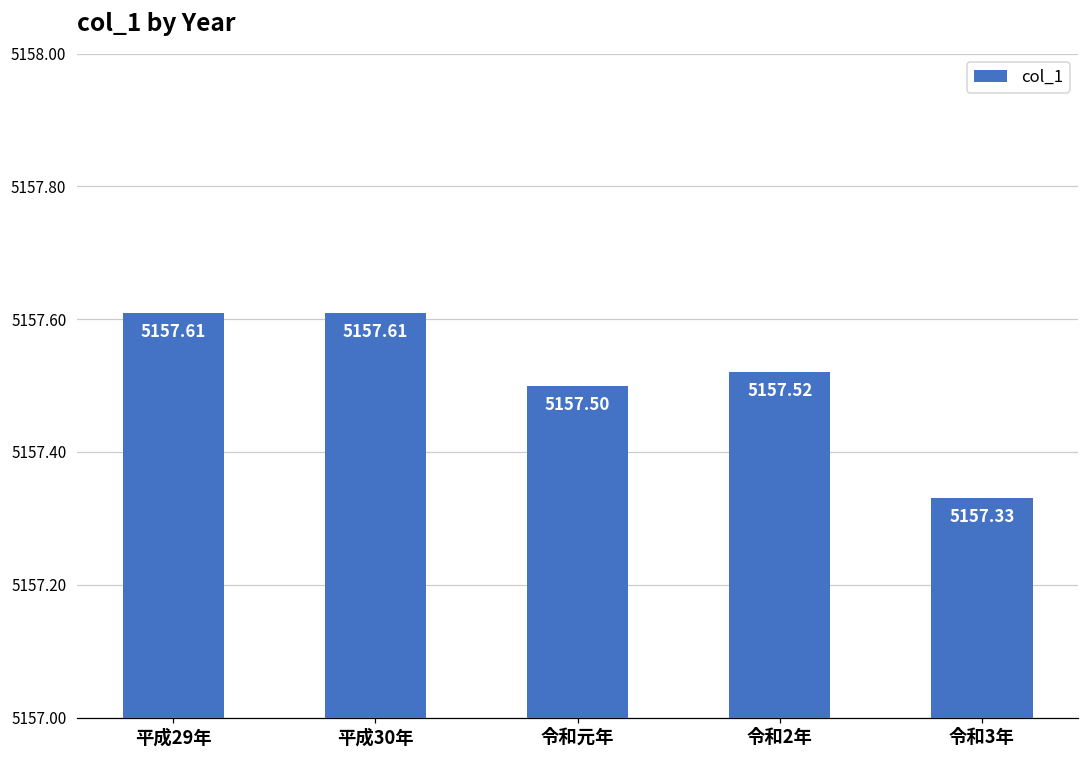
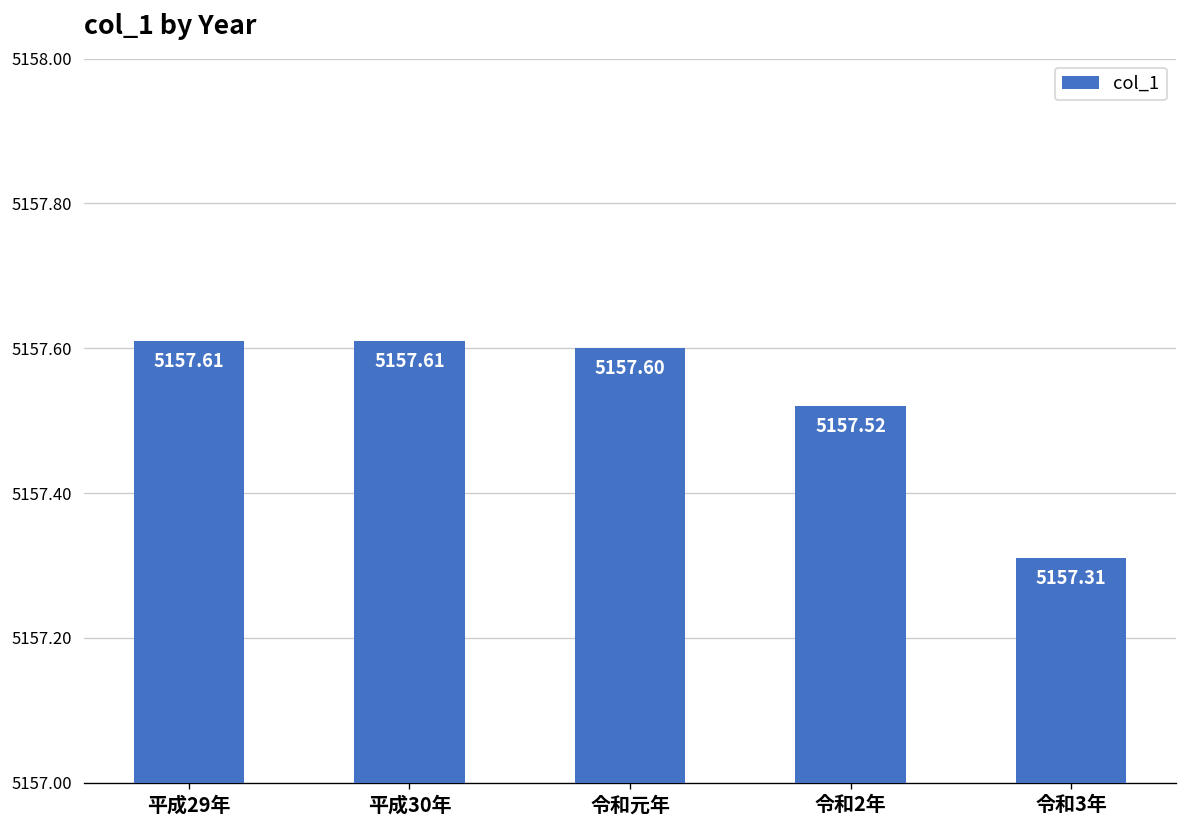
  {
    "平成29年": 5157.61,
    "平成30年": 5157.61,
-   "令和元年": 5157.50,
+   "令和元年": 5157.60,
    "令和2年": 5157.52,
-   "令和3年": 5157.33
+   "令和3年": 5157.31
  }
